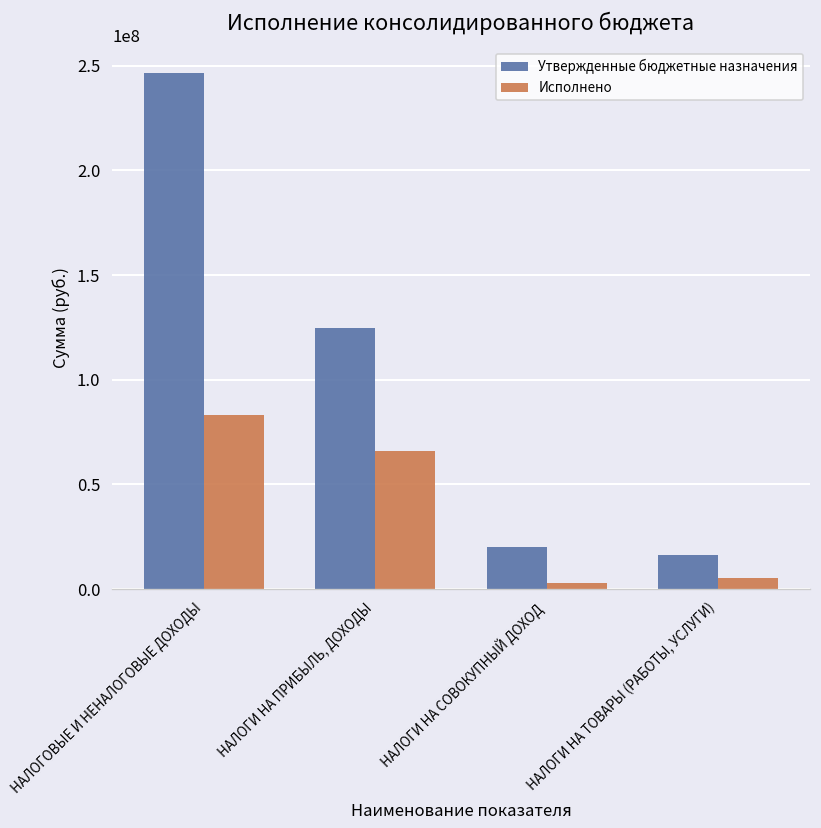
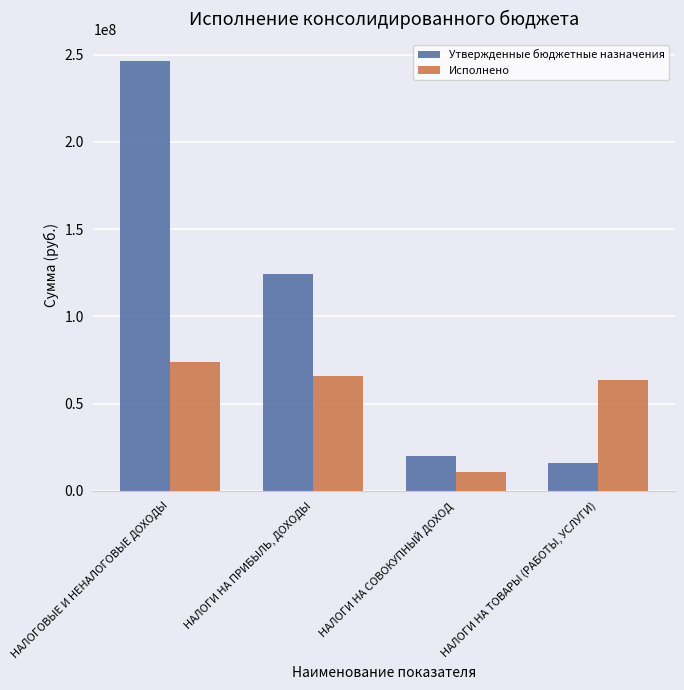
  {
    "Утвержденные бюджетные назначения": {
      "НАЛОГОВЫЕ И НЕНАЛОГОВЫЕ ДОХОДЫ": 247000000,
      "НАЛОГИ НА ПРИБЫЛЬ, ДОХОДЫ": 125000000,
      "НАЛОГИ НА СОВОКУПНЫЙ ДОХОД": 20000000,
      "НАЛОГИ НА ТОВАРЫ (РАБОТЫ, УСЛУГИ)": 16000000
    },
    "Исполнено": {
-     "НАЛОГОВЫЕ И НЕНАЛОГОВЫЕ ДОХОДЫ": 83000000,
+     "НАЛОГОВЫЕ И НЕНАЛОГОВЫЕ ДОХОДЫ": 74000000,
      "НАЛОГИ НА ПРИБЫЛЬ, ДОХОДЫ": 66000000,
-     "НАЛОГИ НА СОВОКУПНЫЙ ДОХОД": 3000000,
-     "НАЛОГИ НА ТОВАРЫ (РАБОТЫ, УСЛУГИ)": 5000000
+     "НАЛОГИ НА СОВОКУПНЫЙ ДОХОД": 11000000,
+     "НАЛОГИ НА ТОВАРЫ (РАБОТЫ, УСЛУГИ)": 63000000
    }
  }
